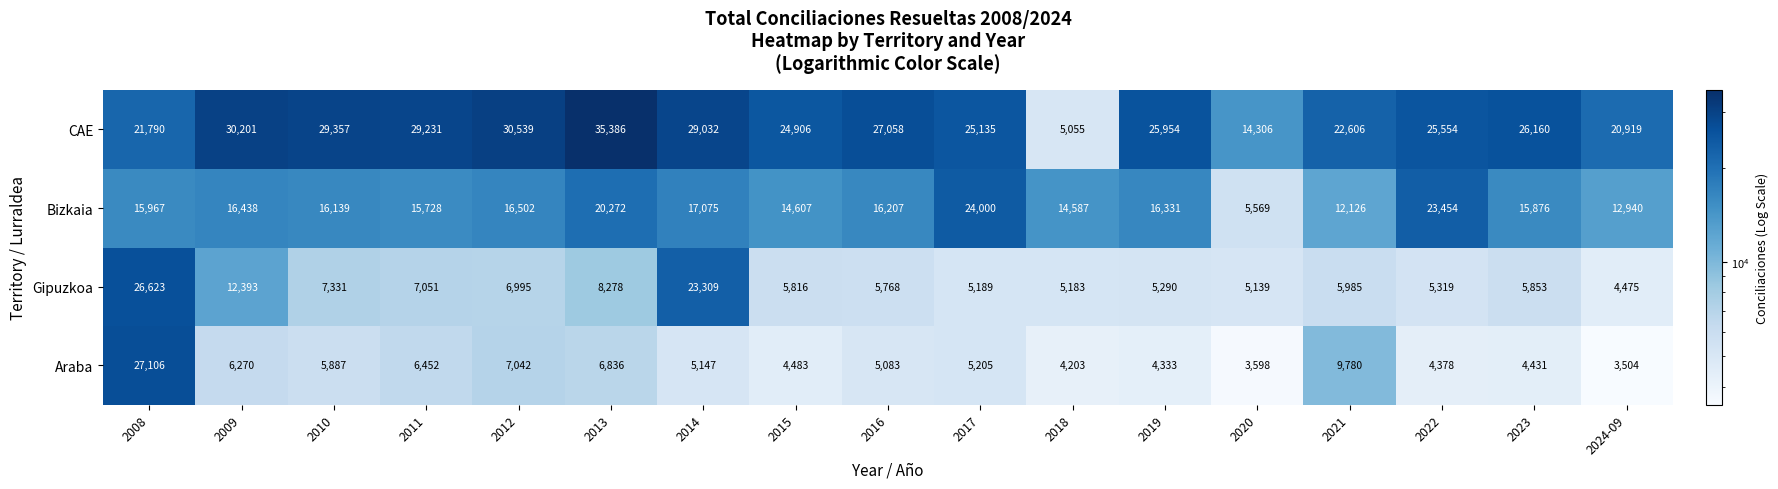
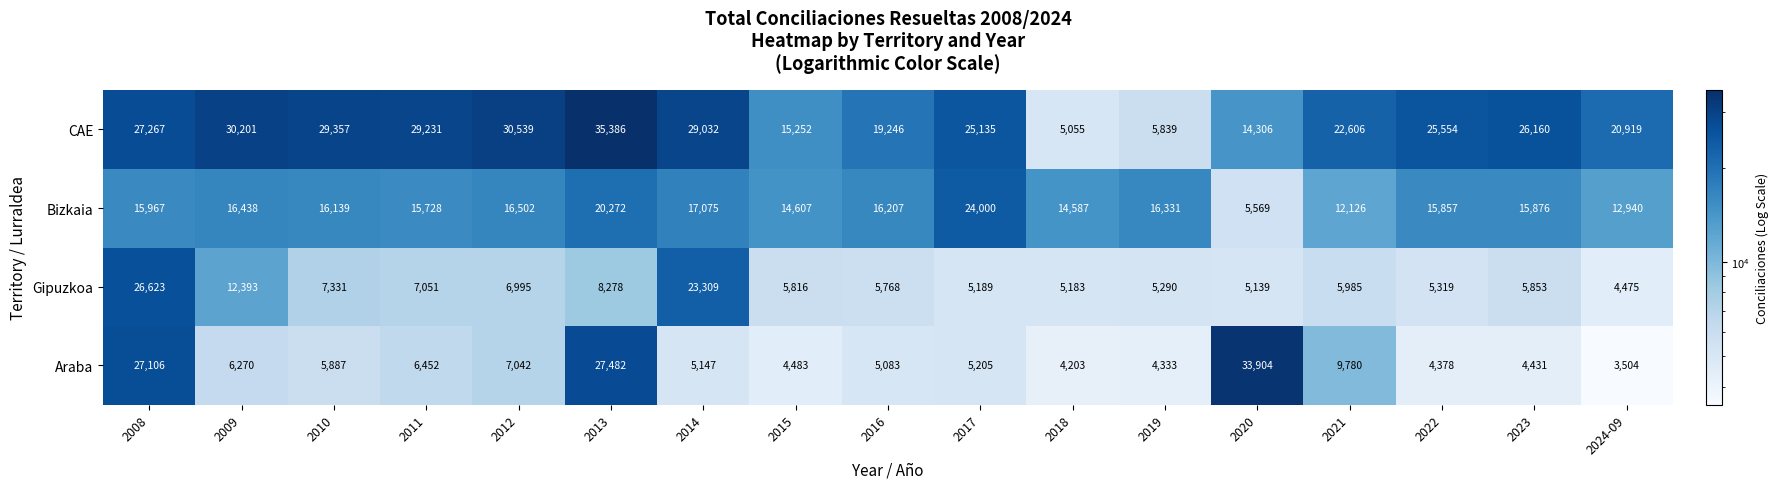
  {
    "CAE": {
-     "2008": "21,790",
+     "2008": "27,267",
      "2009": "30,201",
      "2010": "29,357",
      "2011": "29,231",
      "2012": "30,539",
      "2013": "35,386",
      "2014": "29,032",
-     "2015": "24,906",
-     "2016": "27,058",
+     "2015": "15,252",
+     "2016": "19,246",
      "2017": "25,135",
      "2018": "5,055",
-     "2019": "25,954",
+     "2019": "5,839",
      "2020": "14,306",
      "2021": "22,606",
      "2022": "25,554",
      "2023": "26,160",
      "2024-09": "20,919"
    },
    "Bizkaia": {
      "2008": "15,967",
      "2009": "16,438",
      "2010": "16,139",
      "2011": "15,728",
      "2012": "16,502",
      "2013": "20,272",
      "2014": "17,075",
      "2015": "14,607",
      "2016": "16,207",
      "2017": "24,000",
      "2018": "14,587",
      "2019": "16,331",
      "2020": "5,569",
      "2021": "12,126",
-     "2022": "23,454",
+     "2022": "15,857",
      "2023": "15,876",
      "2024-09": "12,940"
    },
    "Gipuzkoa": {
      "2008": "26,623",
      "2009": "12,393",
      "2010": "7,331",
      "2011": "7,051",
      "2012": "6,995",
      "2013": "8,278",
      "2014": "23,309",
      "2015": "5,816",
      "2016": "5,768",
      "2017": "5,189",
      "2018": "5,183",
      "2019": "5,290",
      "2020": "5,139",
      "2021": "5,985",
      "2022": "5,319",
      "2023": "5,853",
      "2024-09": "4,475"
    },
    "Araba": {
      "2008": "27,106",
      "2009": "6,270",
      "2010": "5,887",
      "2011": "6,452",
      "2012": "7,042",
-     "2013": "6,836",
+     "2013": "27,482",
      "2014": "5,147",
      "2015": "4,483",
      "2016": "5,083",
      "2017": "5,205",
      "2018": "4,203",
      "2019": "4,333",
-     "2020": "3,598",
+     "2020": "33,904",
      "2021": "9,780",
      "2022": "4,378",
      "2023": "4,431",
      "2024-09": "3,504"
    }
  }
